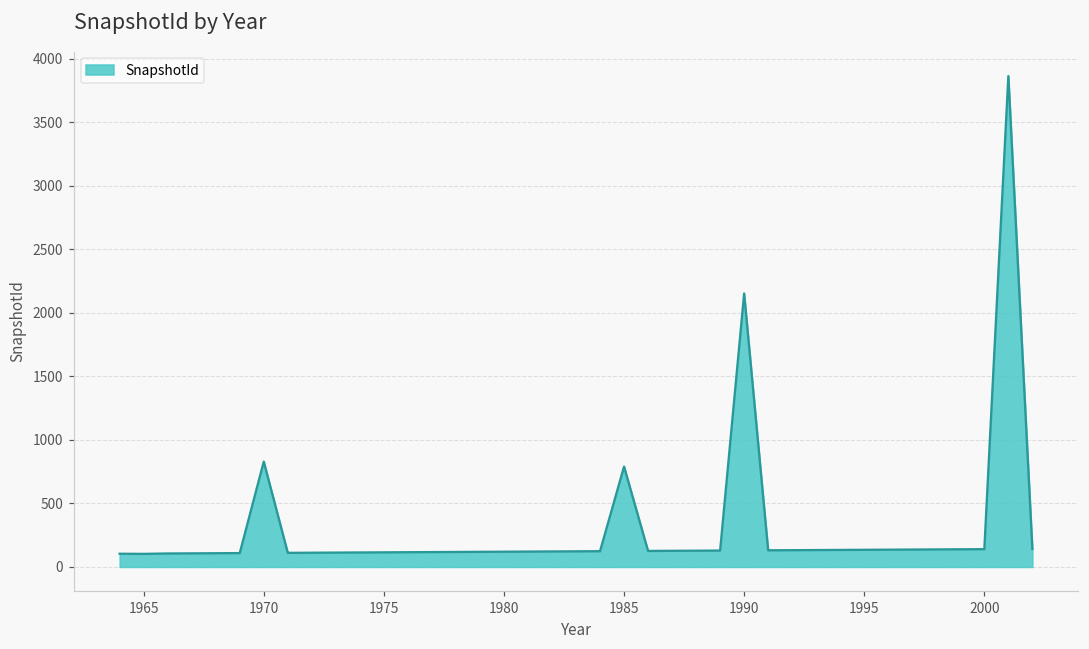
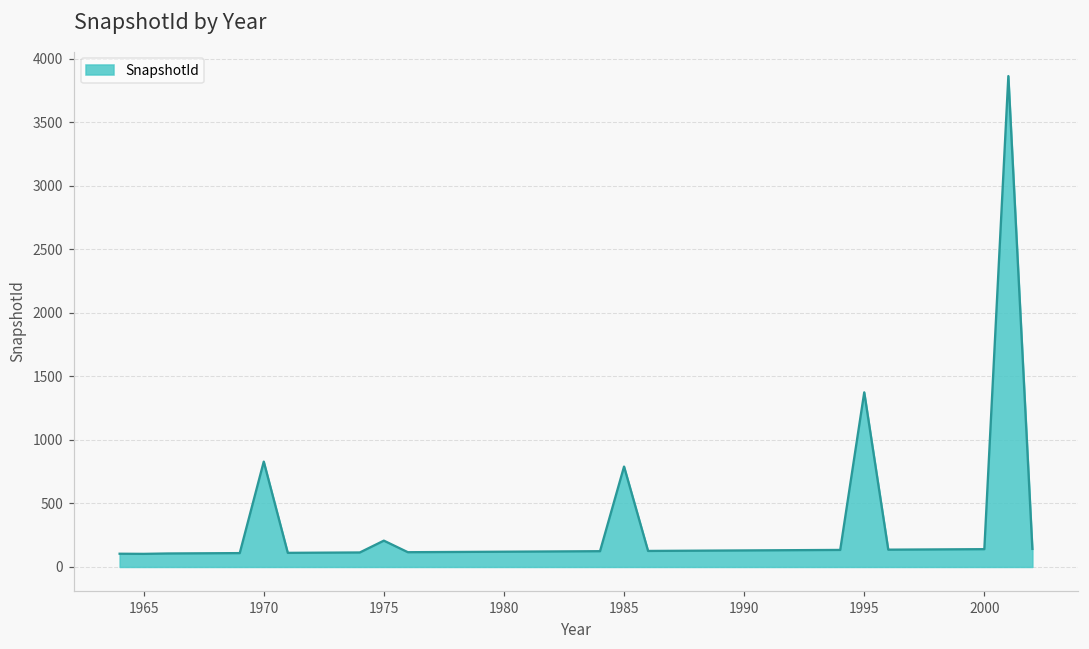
  {
    "1965": 100,
    "1970": 830,
-   "1975": 120,
+   "1975": 210,
    "1980": 120,
    "1985": 790,
-   "1990": 2150,
-   "1995": 140,
+   "1990": 130,
+   "1995": 1370,
    "2000": 140
  }
